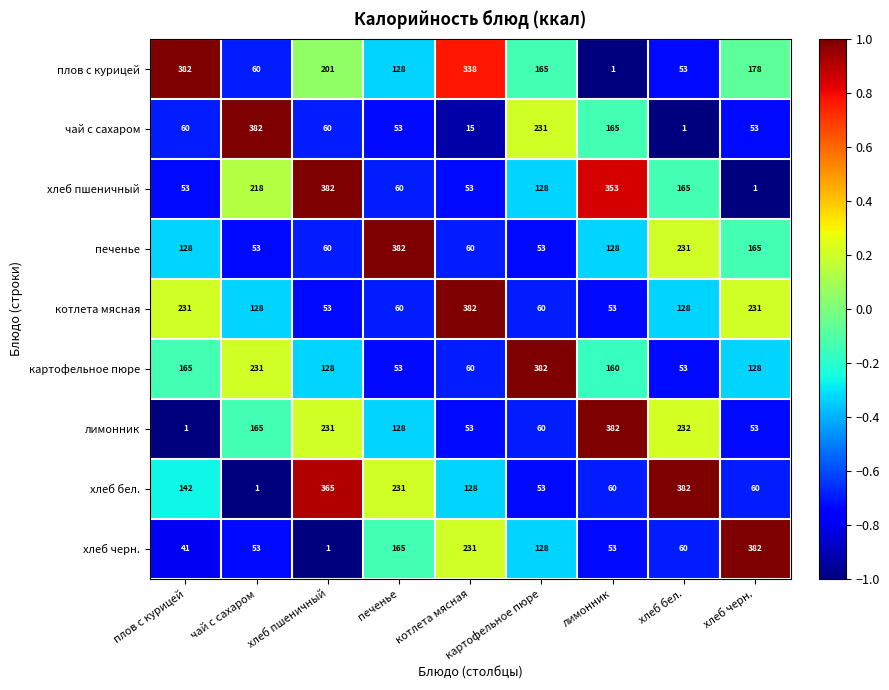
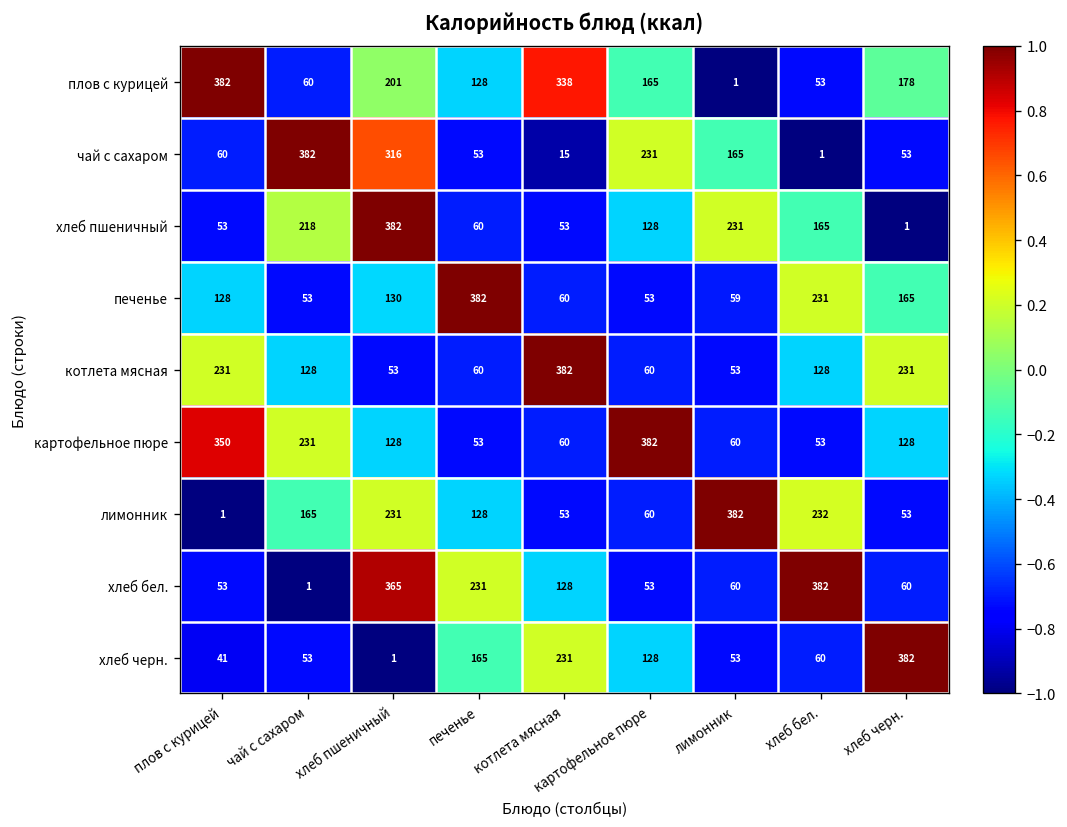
  {
    "плов с курицей": {
      "плов с курицей": 382,
      "чай с сахаром": 60,
      "хлеб пшеничный": 201,
      "печенье": 128,
      "котлета мясная": 338,
      "картофельное пюре": 165,
      "лимонник": 1,
      "хлеб бел.": 53,
      "хлеб черн.": 178
    },
    "чай с сахаром": {
      "плов с курицей": 60,
      "чай с сахаром": 382,
-     "хлеб пшеничный": 60,
+     "хлеб пшеничный": 316,
      "печенье": 53,
      "котлета мясная": 15,
      "картофельное пюре": 231,
      "лимонник": 165,
      "хлеб бел.": 1,
      "хлеб черн.": 53
    },
    "хлеб пшеничный": {
      "плов с курицей": 53,
      "чай с сахаром": 218,
      "хлеб пшеничный": 382,
      "печенье": 60,
      "котлета мясная": 53,
      "картофельное пюре": 128,
-     "лимонник": 353,
+     "лимонник": 231,
      "хлеб бел.": 165,
      "хлеб черн.": 1
    },
    "печенье": {
      "плов с курицей": 128,
      "чай с сахаром": 53,
-     "хлеб пшеничный": 60,
+     "хлеб пшеничный": 130,
      "печенье": 382,
      "котлета мясная": 60,
      "картофельное пюре": 53,
-     "лимонник": 128,
+     "лимонник": 59,
      "хлеб бел.": 231,
      "хлеб черн.": 165
    },
    "котлета мясная": {
      "плов с курицей": 231,
      "чай с сахаром": 128,
      "хлеб пшеничный": 53,
      "печенье": 60,
      "котлета мясная": 382,
      "картофельное пюре": 60,
      "лимонник": 53,
      "хлеб бел.": 128,
      "хлеб черн.": 231
    },
    "картофельное пюре": {
-     "плов с курицей": 165,
+     "плов с курицей": 350,
      "чай с сахаром": 231,
      "хлеб пшеничный": 128,
      "печенье": 53,
      "котлета мясная": 60,
      "картофельное пюре": 382,
-     "лимонник": 160,
+     "лимонник": 60,
      "хлеб бел.": 53,
      "хлеб черн.": 128
    },
    "лимонник": {
      "плов с курицей": 1,
      "чай с сахаром": 165,
      "хлеб пшеничный": 231,
      "печенье": 128,
      "котлета мясная": 53,
      "картофельное пюре": 60,
      "лимонник": 382,
      "хлеб бел.": 232,
      "хлеб черн.": 53
    },
    "хлеб бел.": {
-     "плов с курицей": 142,
+     "плов с курицей": 53,
      "чай с сахаром": 1,
      "хлеб пшеничный": 365,
      "печенье": 231,
      "котлета мясная": 128,
      "картофельное пюре": 53,
      "лимонник": 60,
      "хлеб бел.": 382,
      "хлеб черн.": 60
    },
    "хлеб черн.": {
      "плов с курицей": 41,
      "чай с сахаром": 53,
      "хлеб пшеничный": 1,
      "печенье": 165,
      "котлета мясная": 231,
      "картофельное пюре": 128,
      "лимонник": 53,
      "хлеб бел.": 60,
      "хлеб черн.": 382
    }
  }
